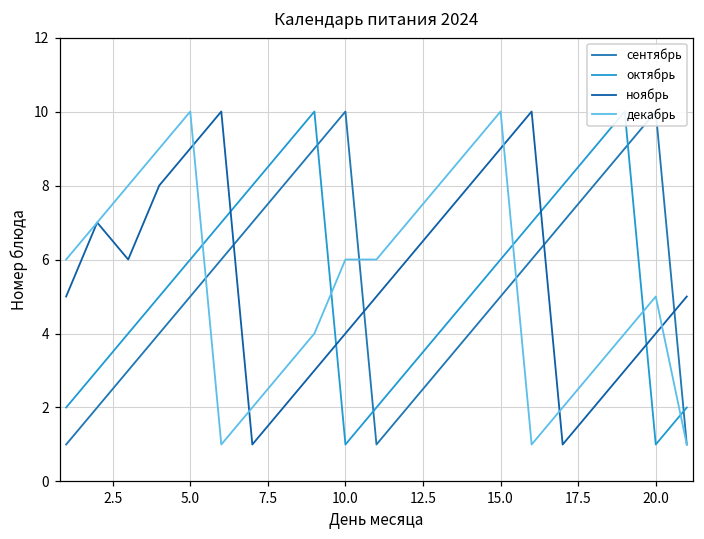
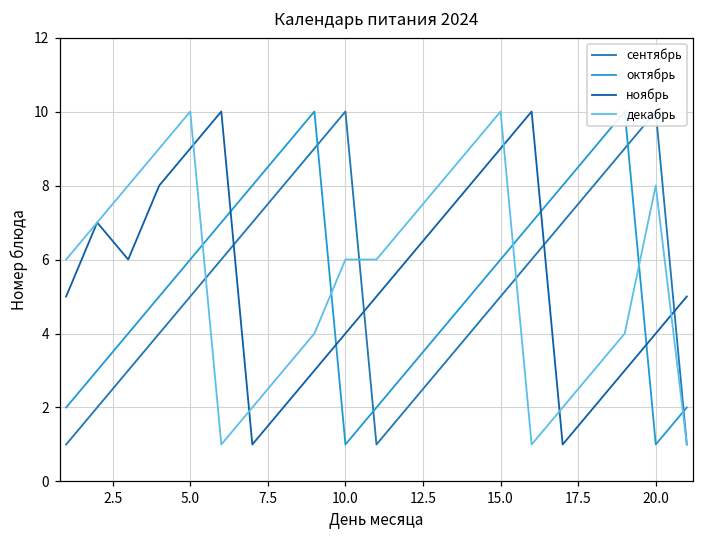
  {
    "декабрь": {
      "5.0": 10,
      "10.0": 6,
      "15.0": 10,
-     "20.0": 5
+     "20.0": 8
    }
  }
